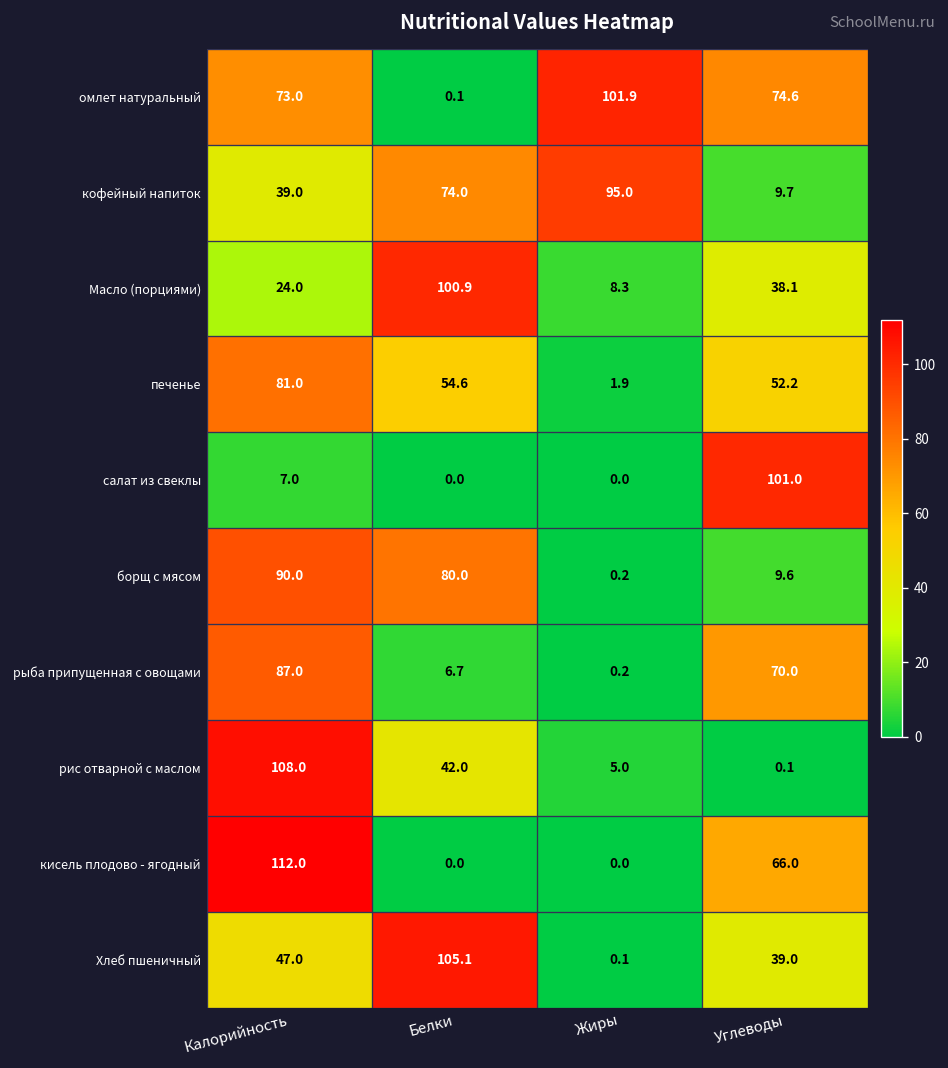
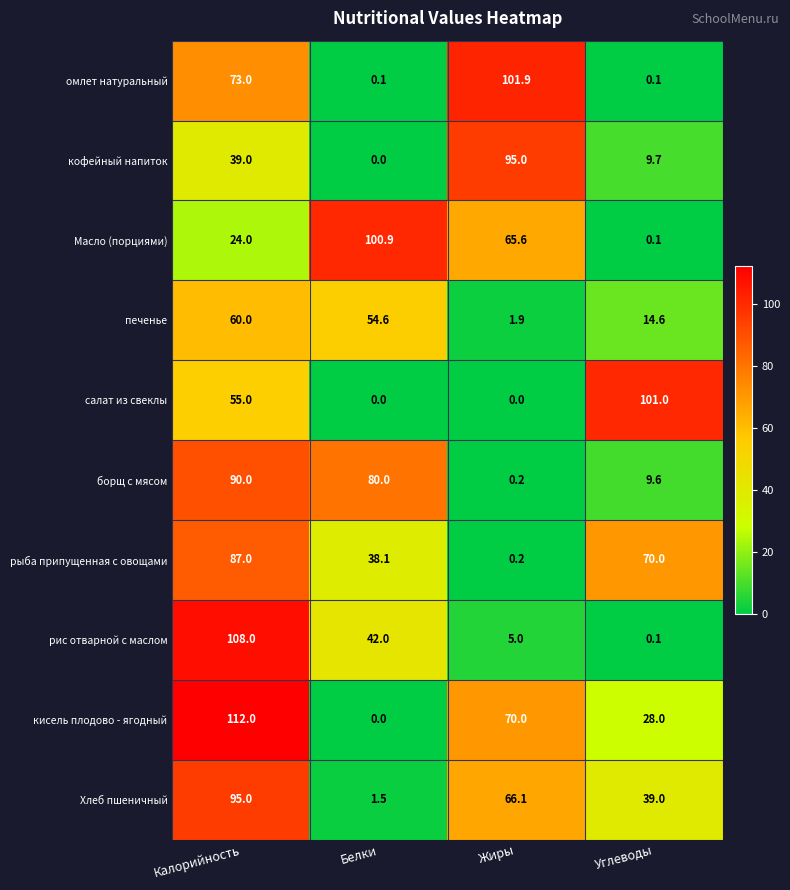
  {
    "омлет натуральный": {
      "Калорийность": 73.0,
      "Белки": 0.1,
      "Жиры": 101.9,
-     "Углеводы": 74.6
+     "Углеводы": 0.1
    },
    "кофейный напиток": {
      "Калорийность": 39.0,
-     "Белки": 74.0,
+     "Белки": 0.0,
      "Жиры": 95.0,
      "Углеводы": 9.7
    },
    "Масло (порциями)": {
      "Калорийность": 24.0,
      "Белки": 100.9,
-     "Жиры": 8.3,
-     "Углеводы": 38.1
+     "Жиры": 65.6,
+     "Углеводы": 0.1
    },
    "печенье": {
-     "Калорийность": 81.0,
+     "Калорийность": 60.0,
      "Белки": 54.6,
      "Жиры": 1.9,
-     "Углеводы": 52.2
+     "Углеводы": 14.6
    },
    "салат из свеклы": {
-     "Калорийность": 7.0,
+     "Калорийность": 55.0,
      "Белки": 0.0,
      "Жиры": 0.0,
      "Углеводы": 101.0
    },
    "борщ с мясом": {
      "Калорийность": 90.0,
      "Белки": 80.0,
      "Жиры": 0.2,
      "Углеводы": 9.6
    },
    "рыба припущенная с овощами": {
      "Калорийность": 87.0,
-     "Белки": 6.7,
+     "Белки": 38.1,
      "Жиры": 0.2,
      "Углеводы": 70.0
    },
    "рис отварной с маслом": {
      "Калорийность": 108.0,
      "Белки": 42.0,
      "Жиры": 5.0,
      "Углеводы": 0.1
    },
    "кисель плодово - ягодный": {
      "Калорийность": 112.0,
      "Белки": 0.0,
-     "Жиры": 0.0,
-     "Углеводы": 66.0
+     "Жиры": 70.0,
+     "Углеводы": 28.0
    },
    "Хлеб пшеничный": {
-     "Калорийность": 47.0,
-     "Белки": 105.1,
-     "Жиры": 0.1,
+     "Калорийность": 95.0,
+     "Белки": 1.5,
+     "Жиры": 66.1,
      "Углеводы": 39.0
    }
  }
